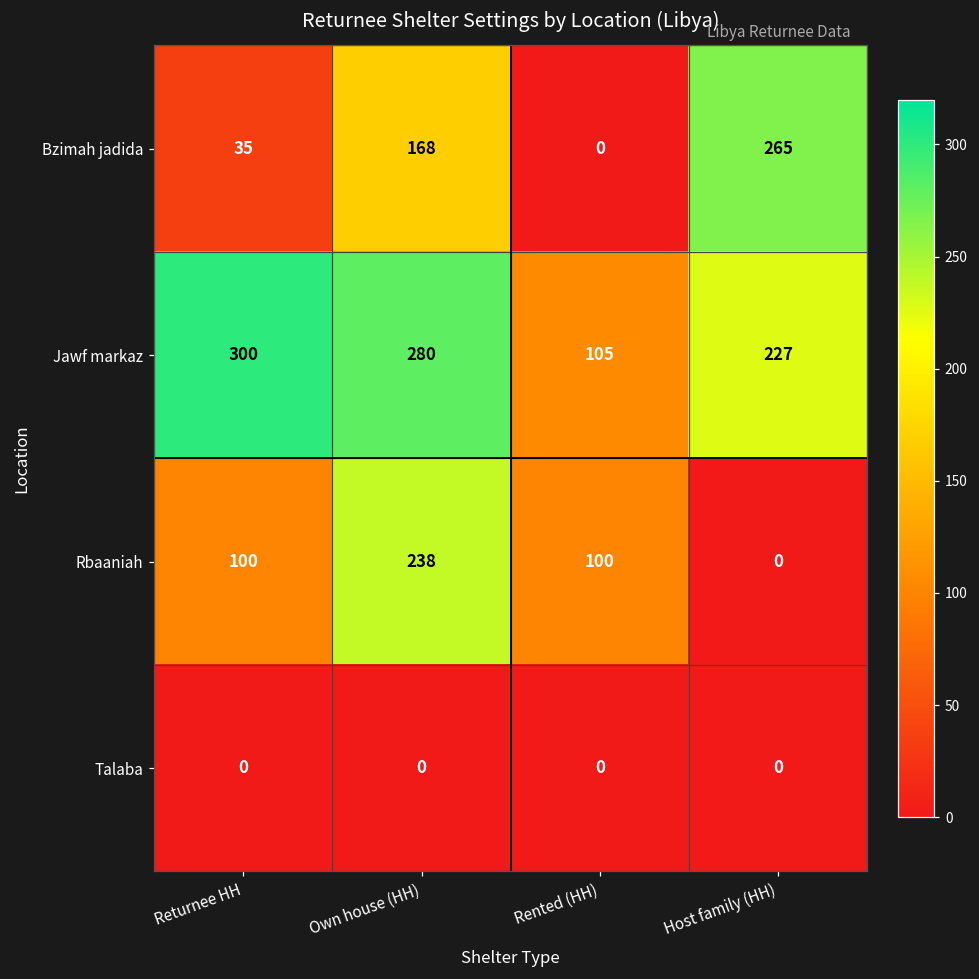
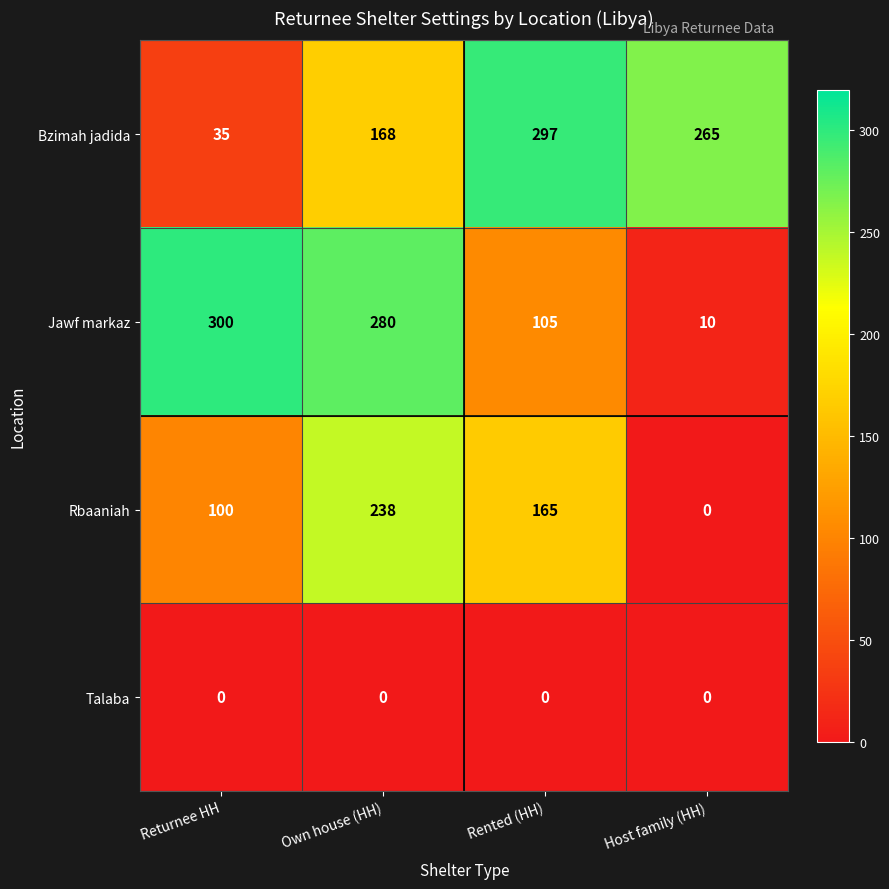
  {
    "Bzimah jadida": {
      "Returnee HH": 35,
      "Own house (HH)": 168,
-     "Rented (HH)": 0,
+     "Rented (HH)": 297,
      "Host family (HH)": 265
    },
    "Jawf markaz": {
      "Returnee HH": 300,
      "Own house (HH)": 280,
      "Rented (HH)": 105,
-     "Host family (HH)": 227
+     "Host family (HH)": 10
    },
    "Rbaaniah": {
      "Returnee HH": 100,
      "Own house (HH)": 238,
-     "Rented (HH)": 100,
+     "Rented (HH)": 165,
      "Host family (HH)": 0
    },
    "Talaba": {
      "Returnee HH": 0,
      "Own house (HH)": 0,
      "Rented (HH)": 0,
      "Host family (HH)": 0
    }
  }
